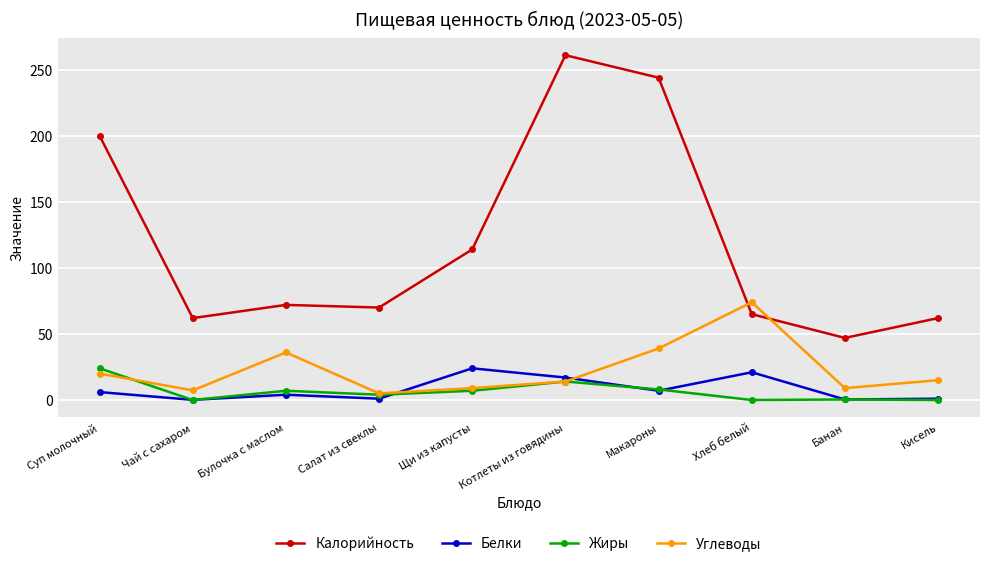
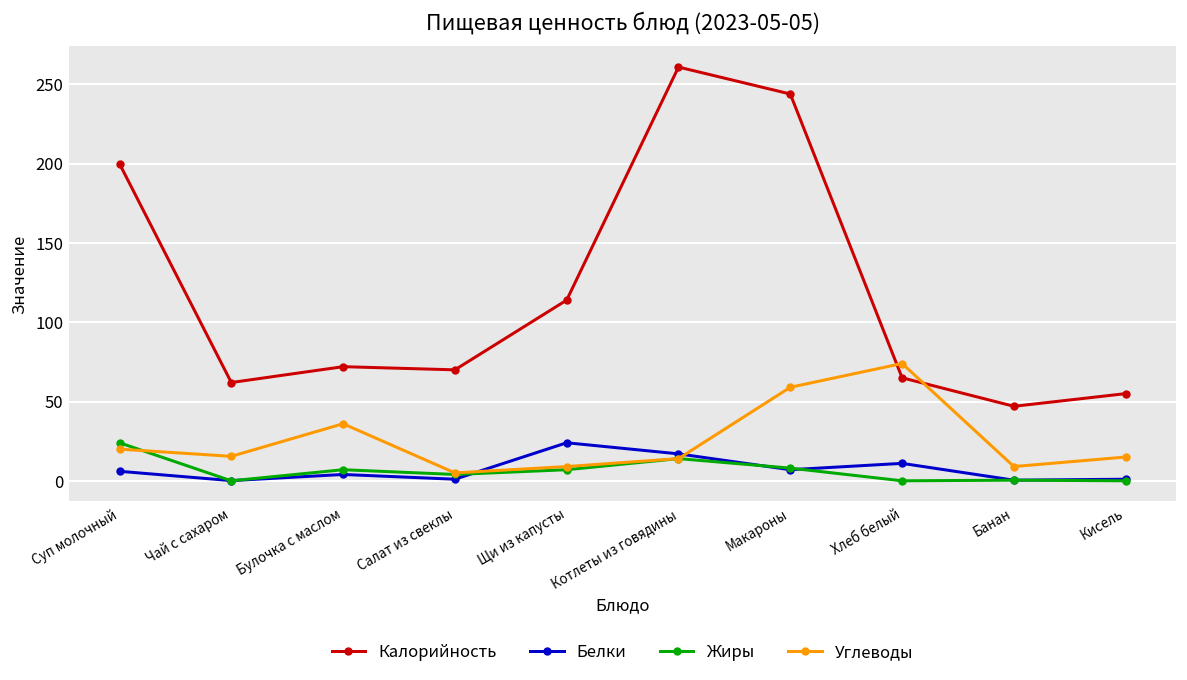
  {
    "Калорийность": {
      "Суп молочный": 200,
      "Чай с сахаром": 62,
      "Булочка с маслом": 72,
      "Салат из свеклы": 70,
      "Щи из капусты": 114,
      "Котлеты из говядины": 261,
      "Макароны": 244,
      "Хлеб белый": 65,
      "Банан": 47,
-     "Кисель": 62
+     "Кисель": 55
    },
    "Белки": {
      "Суп молочный": 6,
      "Булочка с маслом": 4,
      "Салат из свеклы": 1,
      "Щи из капусты": 24,
      "Котлеты из говядины": 17,
-     "Хлеб белый": 21
+     "Хлеб белый": 11
    },
    "Жиры": {
      "Суп молочный": 24,
      "Булочка с маслом": 7,
      "Щи из капусты": 7,
      "Хлеб белый": 0
    },
    "Углеводы": {
      "Суп молочный": 20,
-     "Чай с сахаром": 7,
+     "Чай с сахаром": 15,
      "Булочка с маслом": 36,
      "Щи из капусты": 9,
-     "Макароны": 39,
+     "Макароны": 59,
      "Хлеб белый": 74,
      "Банан": 9,
      "Кисель": 15
    }
  }
